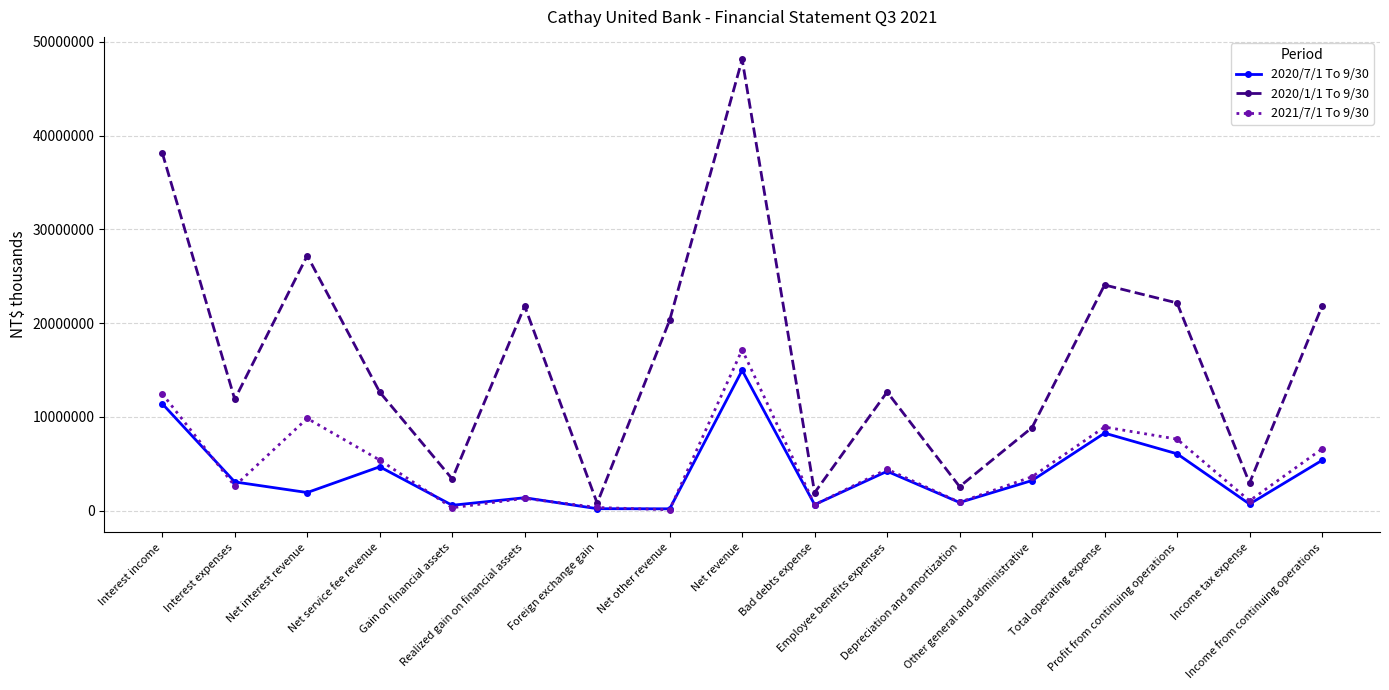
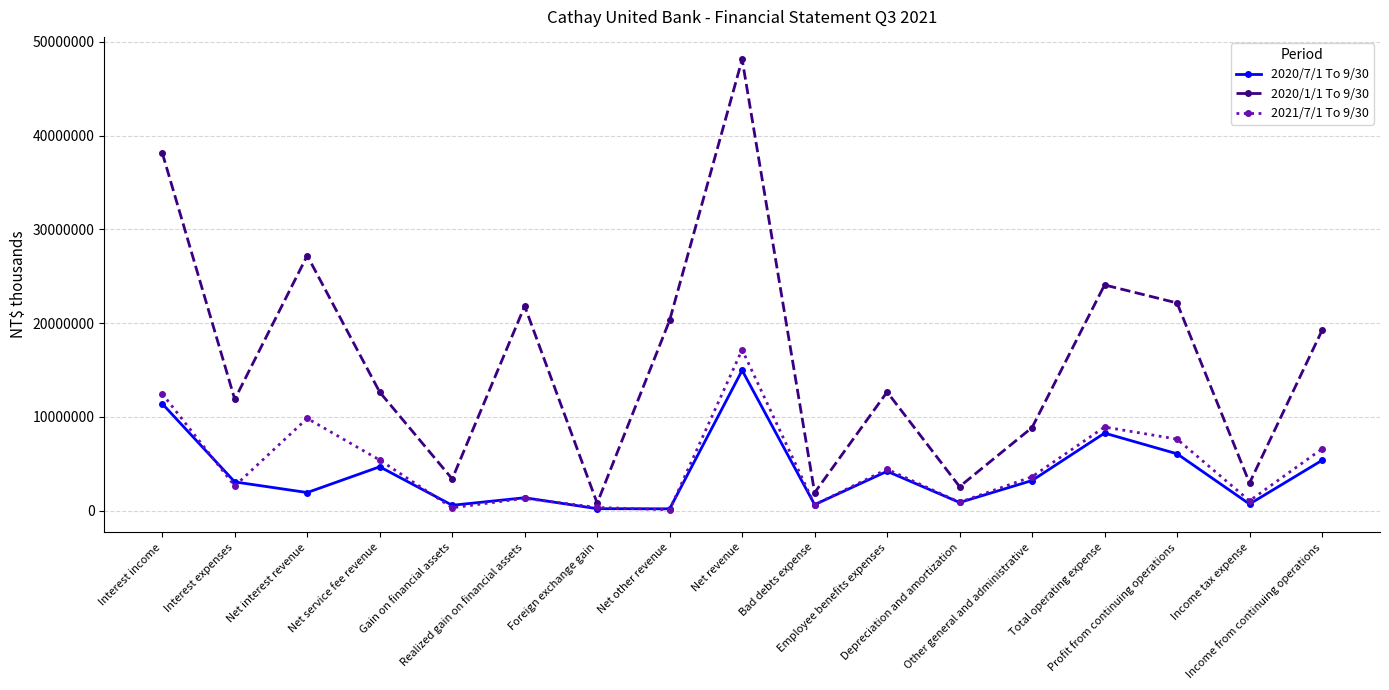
  {
    "2020/7/1 To 9/30": {
      "Interest income": 11000000,
      "Interest expenses": 3000000,
      "Net interest revenue": 2000000,
      "Net service fee revenue": 5000000,
      "Net revenue": 15000000,
      "Other general and administrative": 3000000,
      "Total operating expense": 8000000,
      "Profit from continuing operations": 6000000,
      "Income tax expense": 1000000,
      "Income from continuing operations": 5000000
    },
    "2020/1/1 To 9/30": {
      "Interest income": 38000000,
      "Interest expenses": 12000000,
      "Net interest revenue": 27000000,
      "Net service fee revenue": 13000000,
      "Gain on financial assets": 3000000,
      "Realized gain on financial assets": 22000000,
      "Foreign exchange gain": 1000000,
      "Net other revenue": 20000000,
      "Net revenue": 48000000,
      "Bad debts expense": 2000000,
      "Employee benefits expenses": 13000000,
      "Depreciation and amortization": 3000000,
      "Other general and administrative": 9000000,
      "Total operating expense": 24000000,
      "Profit from continuing operations": 22000000,
      "Income tax expense": 3000000,
-     "Income from continuing operations": 22000000
+     "Income from continuing operations": 19000000
    },
    "2021/7/1 To 9/30": {
      "Interest income": 12000000,
      "Interest expenses": 3000000,
      "Net interest revenue": 10000000,
      "Net service fee revenue": 5000000,
      "Net revenue": 17000000,
      "Other general and administrative": 4000000,
      "Total operating expense": 9000000,
      "Profit from continuing operations": 8000000,
      "Income tax expense": 1000000,
      "Income from continuing operations": 7000000
    }
  }
